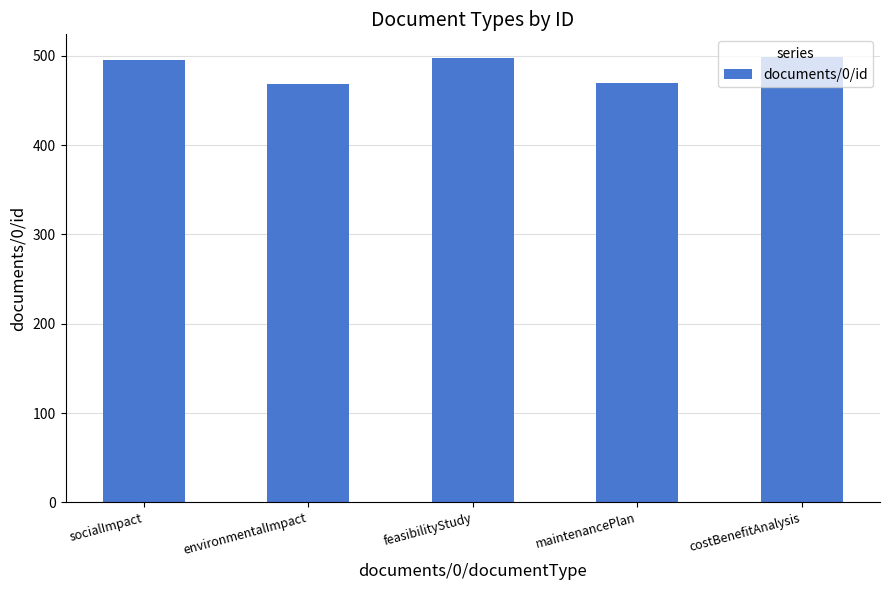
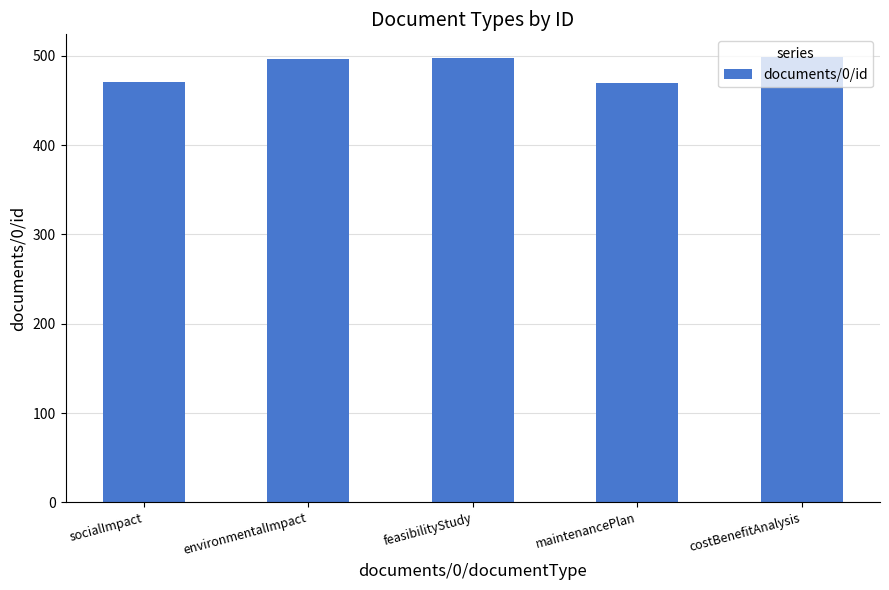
  {
-   "socialImpact": 500,
-   "environmentalImpact": 470,
+   "socialImpact": 470,
+   "environmentalImpact": 500,
    "feasibilityStudy": 500,
    "maintenancePlan": 470
  }
